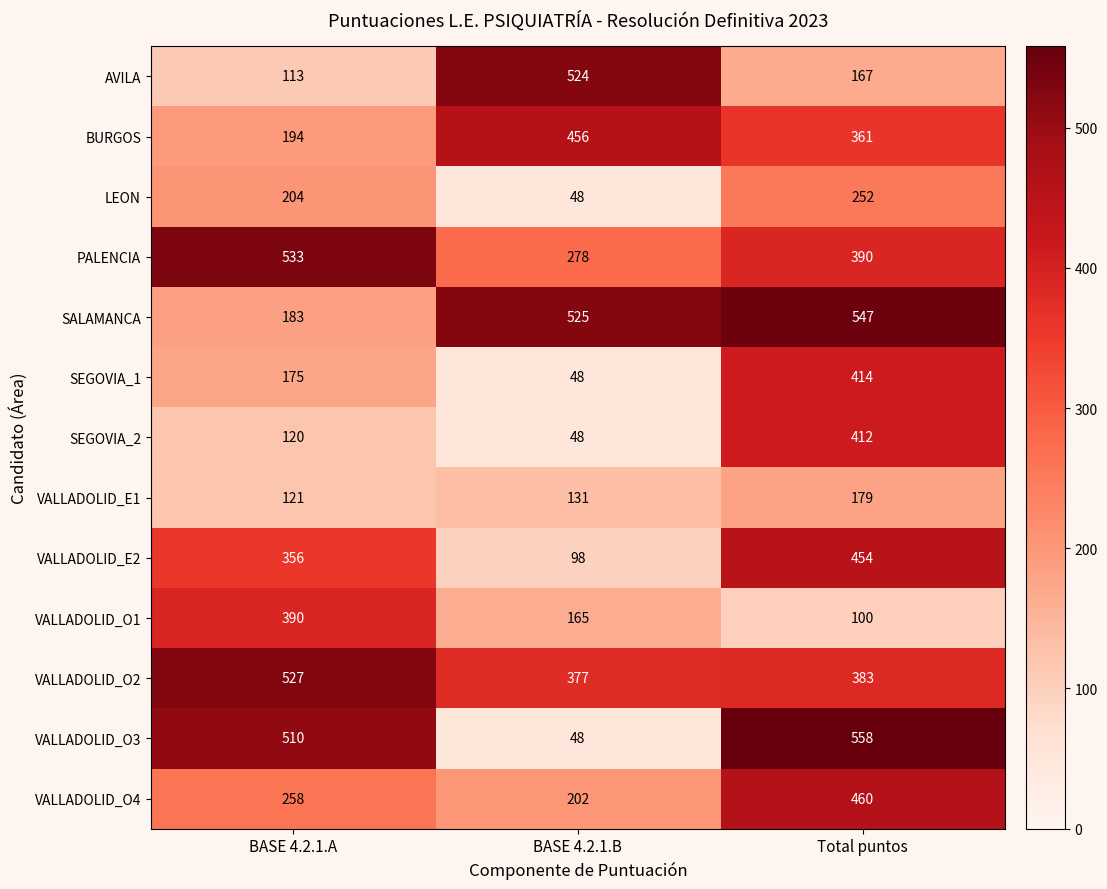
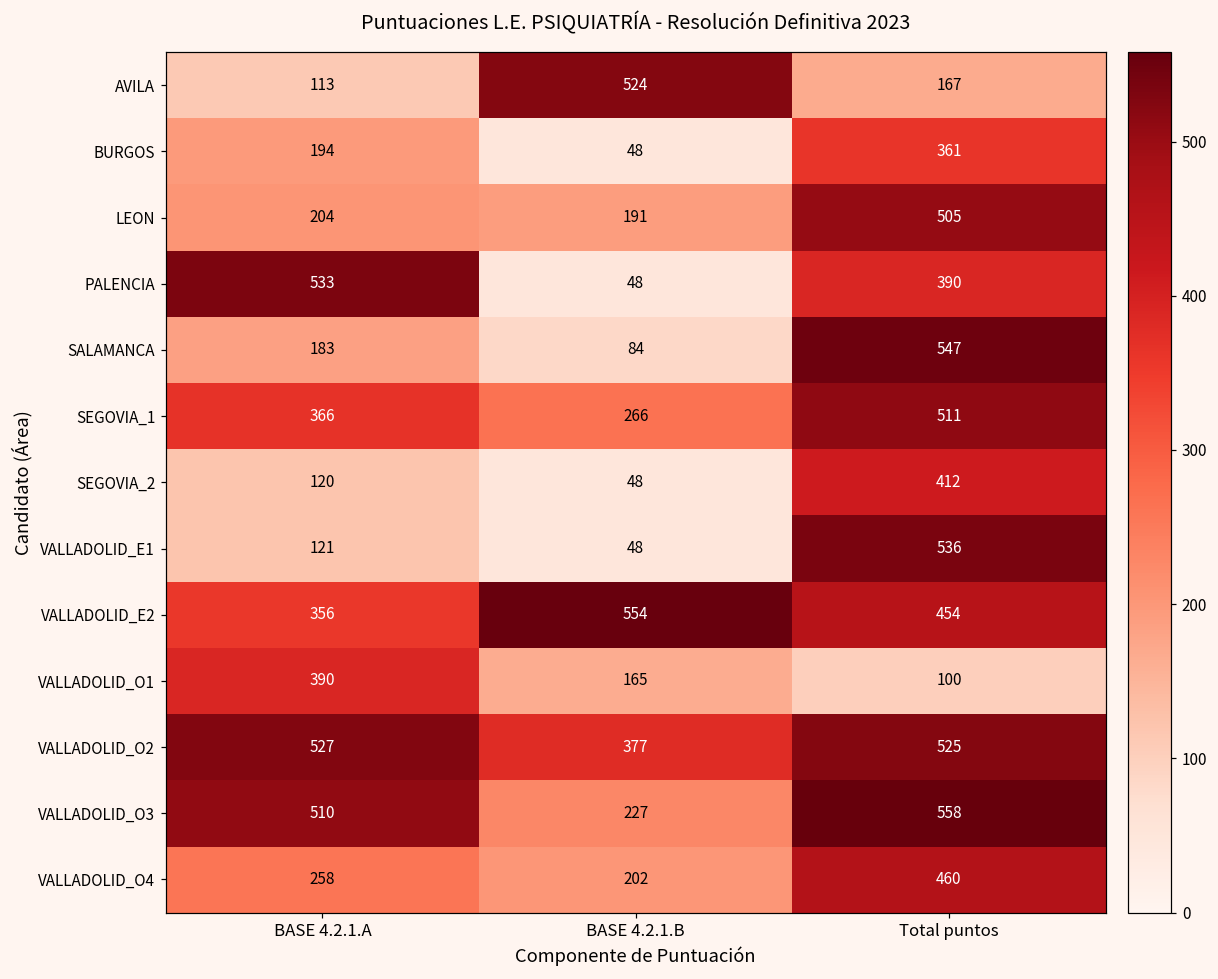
  {
    "AVILA": {
      "BASE 4.2.1.A": 113,
      "BASE 4.2.1.B": 524,
      "Total puntos": 167
    },
    "BURGOS": {
      "BASE 4.2.1.A": 194,
-     "BASE 4.2.1.B": 456,
+     "BASE 4.2.1.B": 48,
      "Total puntos": 361
    },
    "LEON": {
      "BASE 4.2.1.A": 204,
-     "BASE 4.2.1.B": 48,
-     "Total puntos": 252
+     "BASE 4.2.1.B": 191,
+     "Total puntos": 505
    },
    "PALENCIA": {
      "BASE 4.2.1.A": 533,
-     "BASE 4.2.1.B": 278,
+     "BASE 4.2.1.B": 48,
      "Total puntos": 390
    },
    "SALAMANCA": {
      "BASE 4.2.1.A": 183,
-     "BASE 4.2.1.B": 525,
+     "BASE 4.2.1.B": 84,
      "Total puntos": 547
    },
    "SEGOVIA_1": {
-     "BASE 4.2.1.A": 175,
-     "BASE 4.2.1.B": 48,
-     "Total puntos": 414
+     "BASE 4.2.1.A": 366,
+     "BASE 4.2.1.B": 266,
+     "Total puntos": 511
    },
    "SEGOVIA_2": {
      "BASE 4.2.1.A": 120,
      "BASE 4.2.1.B": 48,
      "Total puntos": 412
    },
    "VALLADOLID_E1": {
      "BASE 4.2.1.A": 121,
-     "BASE 4.2.1.B": 131,
-     "Total puntos": 179
+     "BASE 4.2.1.B": 48,
+     "Total puntos": 536
    },
    "VALLADOLID_E2": {
      "BASE 4.2.1.A": 356,
-     "BASE 4.2.1.B": 98,
+     "BASE 4.2.1.B": 554,
      "Total puntos": 454
    },
    "VALLADOLID_O1": {
      "BASE 4.2.1.A": 390,
      "BASE 4.2.1.B": 165,
      "Total puntos": 100
    },
    "VALLADOLID_O2": {
      "BASE 4.2.1.A": 527,
      "BASE 4.2.1.B": 377,
-     "Total puntos": 383
+     "Total puntos": 525
    },
    "VALLADOLID_O3": {
      "BASE 4.2.1.A": 510,
-     "BASE 4.2.1.B": 48,
+     "BASE 4.2.1.B": 227,
      "Total puntos": 558
    },
    "VALLADOLID_O4": {
      "BASE 4.2.1.A": 258,
      "BASE 4.2.1.B": 202,
      "Total puntos": 460
    }
  }
